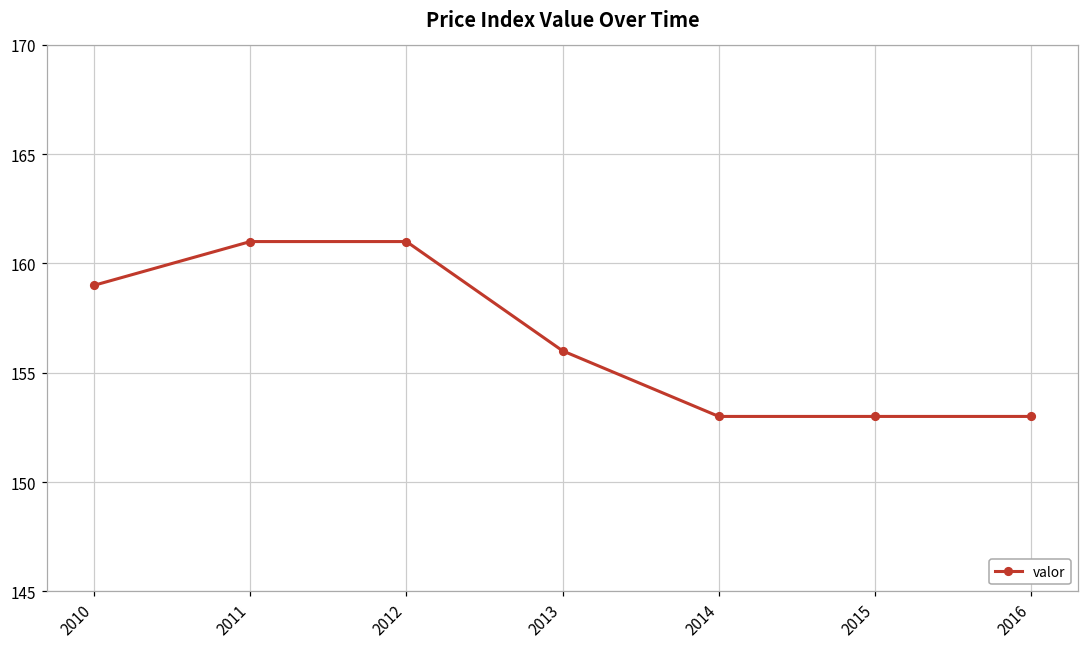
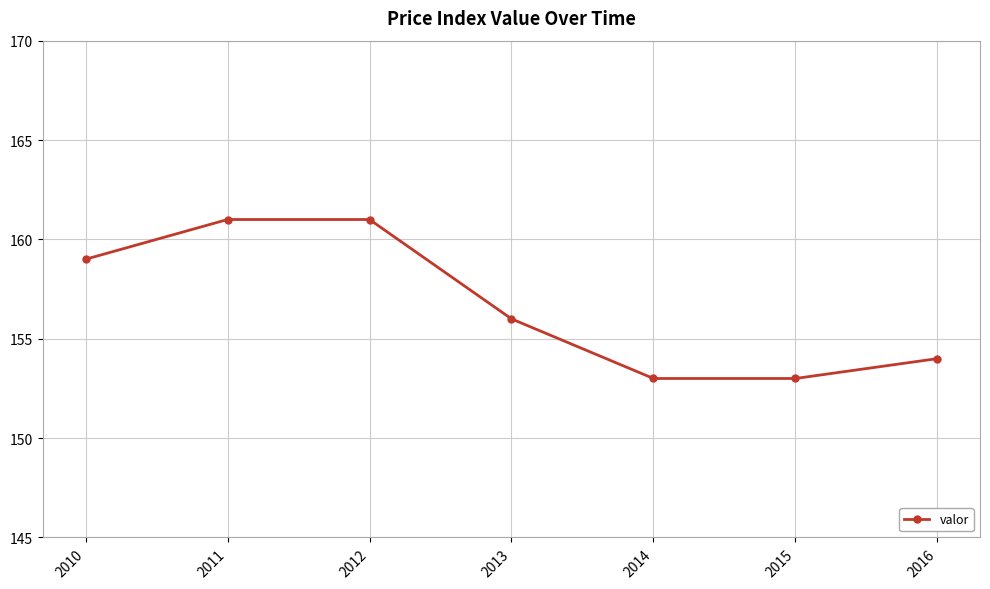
  {
    "2010": 159,
    "2011": 161,
    "2012": 161,
    "2013": 156,
    "2014": 153,
    "2015": 153,
-   "2016": 153
+   "2016": 154
  }
